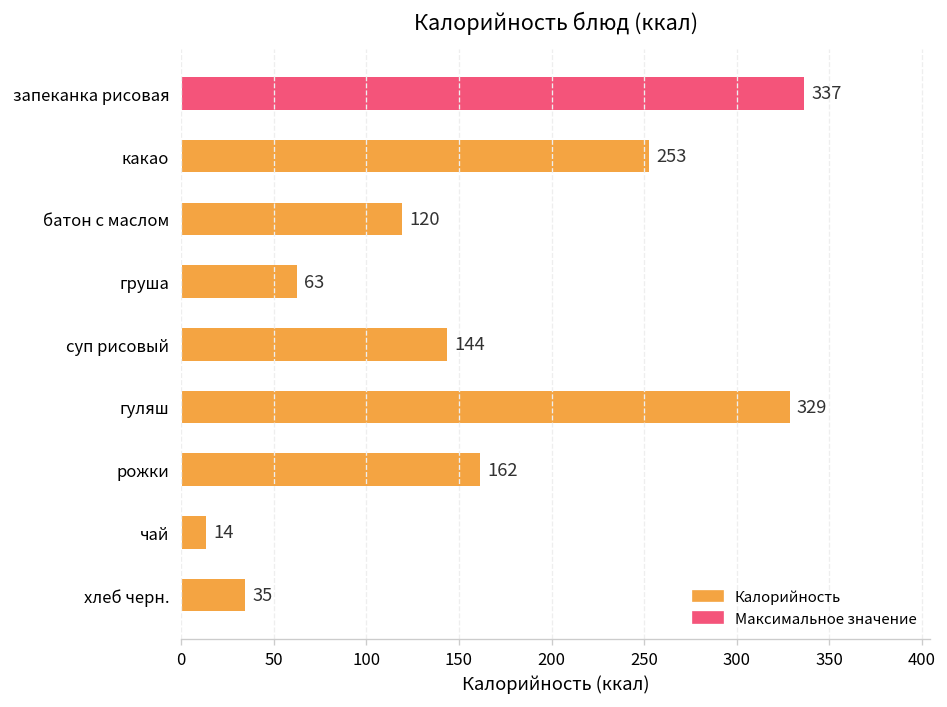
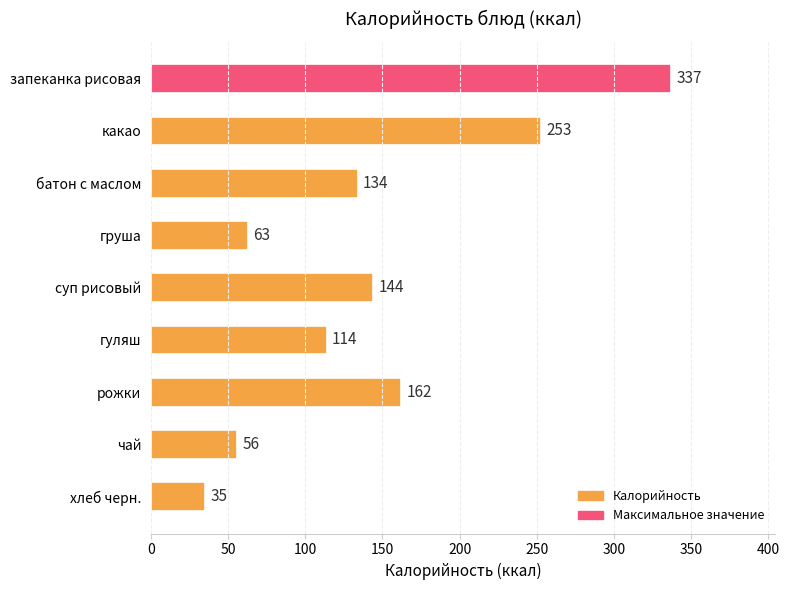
  {
    "запеканка рисовая": 337,
    "какао": 253,
-   "батон с маслом": 120,
+   "батон с маслом": 134,
    "груша": 63,
    "суп рисовый": 144,
-   "гуляш": 329,
+   "гуляш": 114,
    "рожки": 162,
-   "чай": 14,
+   "чай": 56,
    "хлеб черн.": 35
  }
